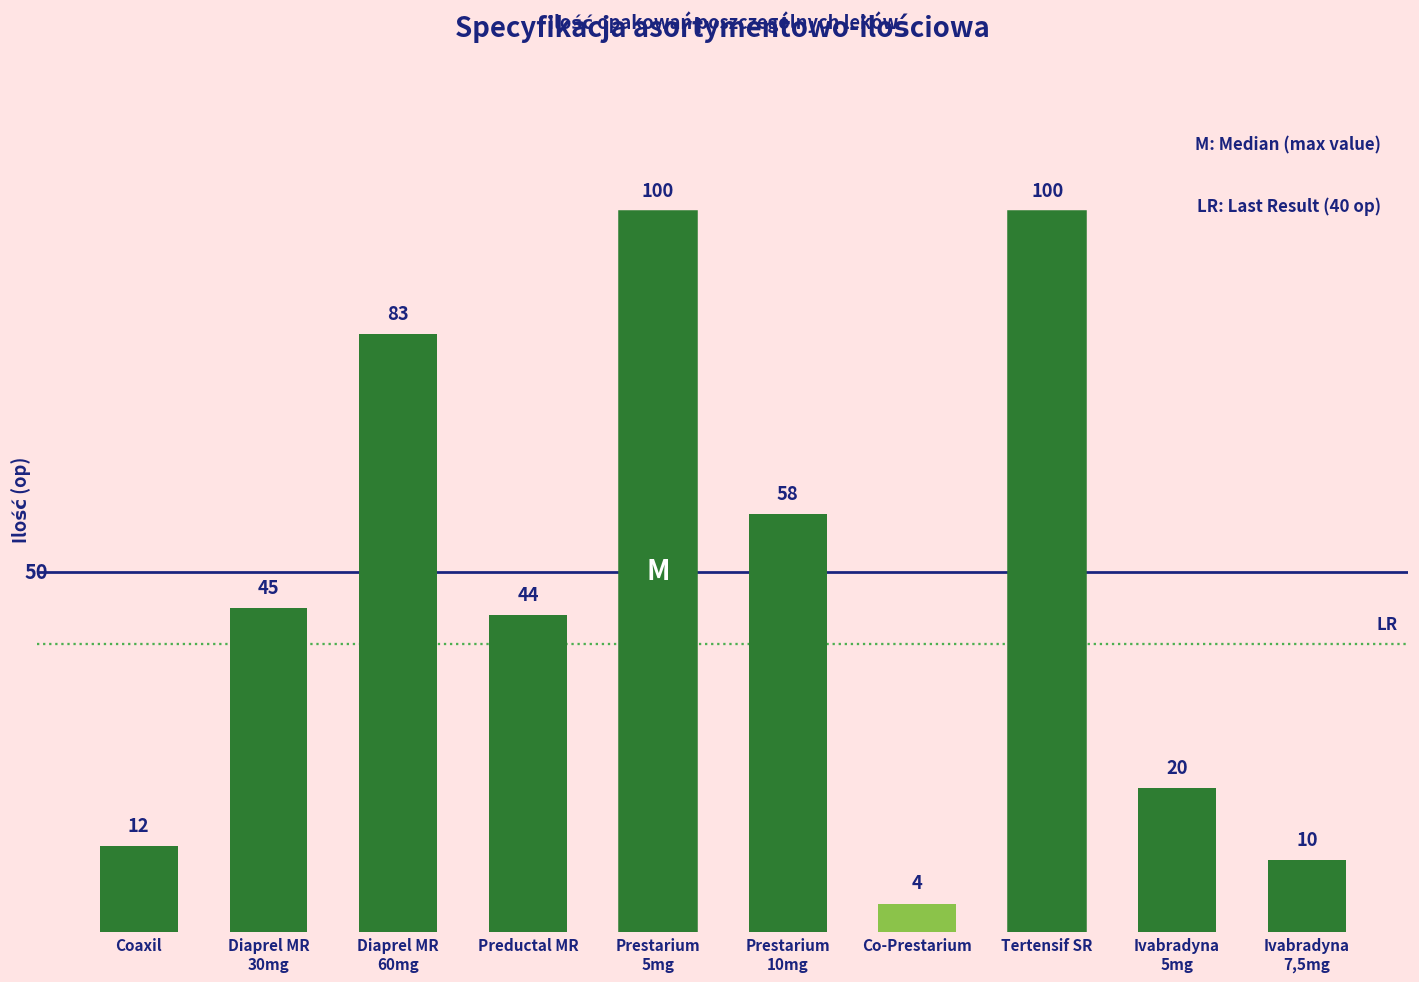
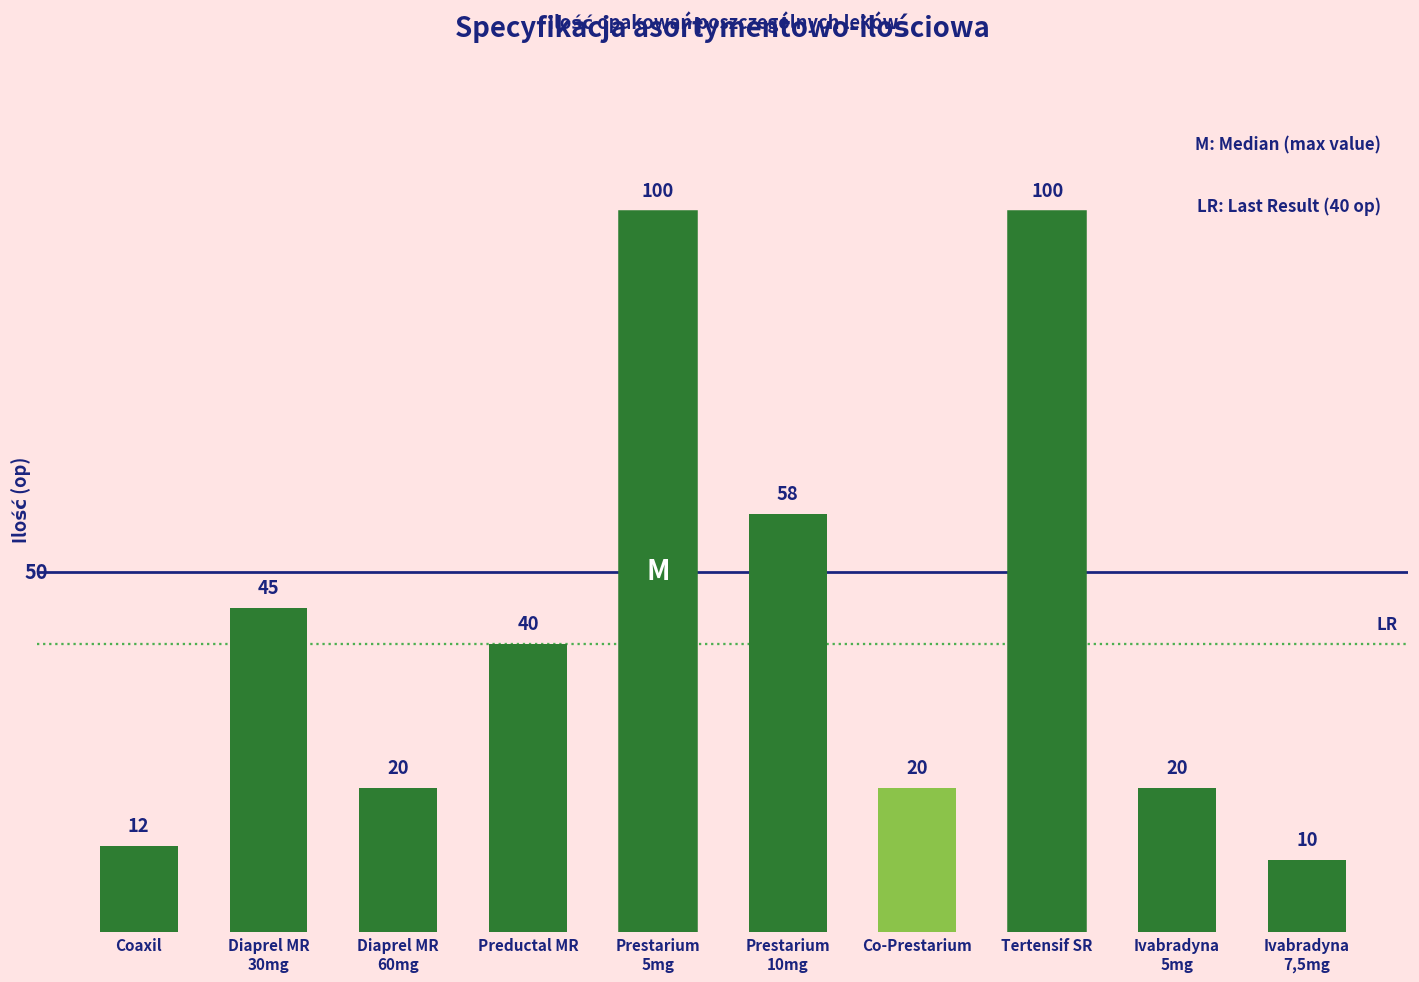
  {
    "Coaxil": 12,
    "Diaprel MR 30mg": 45,
-   "Diaprel MR 60mg": 83,
-   "Preductal MR": 44,
+   "Diaprel MR 60mg": 20,
+   "Preductal MR": 40,
    "Prestarium 5mg": 100,
    "Prestarium 10mg": 58,
-   "Co-Prestarium": 4,
+   "Co-Prestarium": 20,
    "Tertensif SR": 100,
    "Ivabradyna 5mg": 20,
    "Ivabradyna 7,5mg": 10
  }
